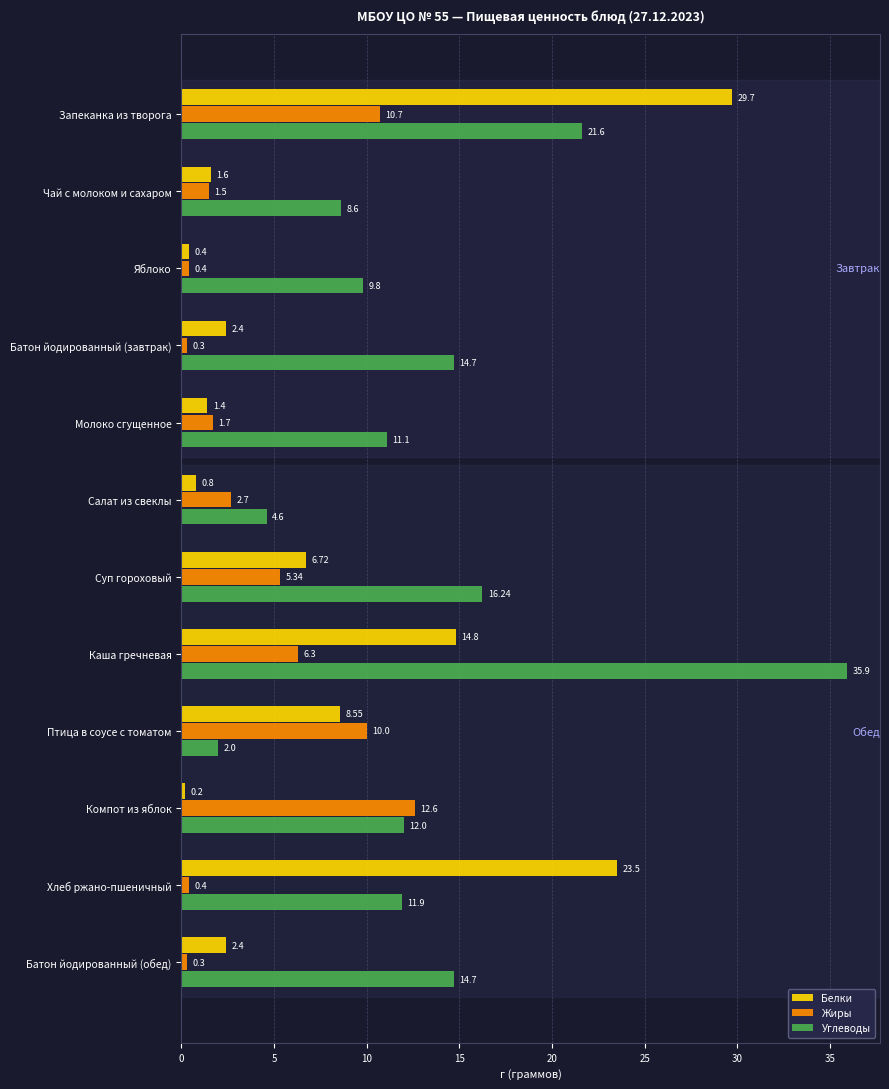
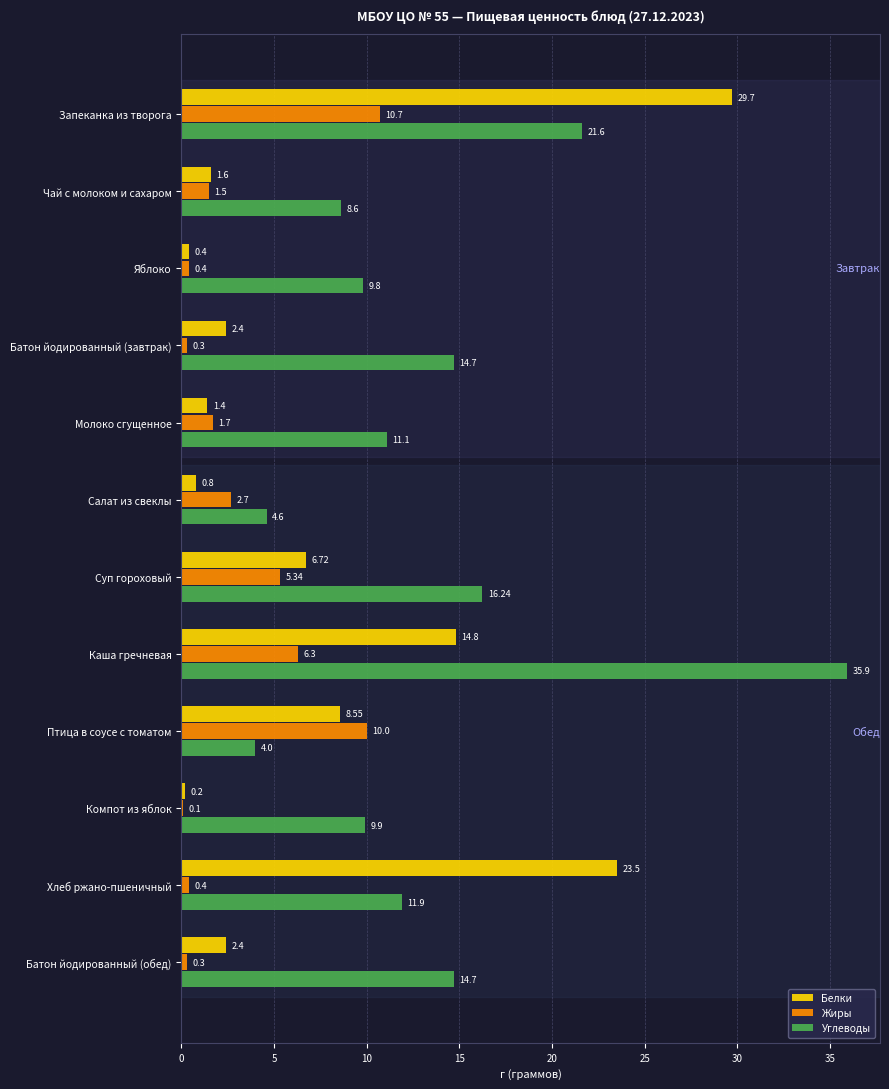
  {
    "Белки": {
      "Запеканка из творога": 29.7,
      "Чай с молоком и сахаром": 1.6,
      "Яблоко": 0.4,
      "Батон йодированный (завтрак)": 2.4,
      "Молоко сгущенное": 1.4,
      "Салат из свеклы": 0.8,
      "Суп гороховый": 6.72,
      "Каша гречневая": 14.8,
      "Птица в соусе с томатом": 8.55,
      "Компот из яблок": 0.2,
      "Хлеб ржано-пшеничный": 23.5,
      "Батон йодированный (обед)": 2.4
    },
    "Жиры": {
      "Запеканка из творога": 10.7,
      "Чай с молоком и сахаром": 1.5,
      "Яблоко": 0.4,
      "Батон йодированный (завтрак)": 0.3,
      "Молоко сгущенное": 1.7,
      "Салат из свеклы": 2.7,
      "Суп гороховый": 5.34,
      "Каша гречневая": 6.3,
      "Птица в соусе с томатом": 10.0,
-     "Компот из яблок": 12.6,
+     "Компот из яблок": 0.1,
      "Хлеб ржано-пшеничный": 0.4,
      "Батон йодированный (обед)": 0.3
    },
    "Углеводы": {
      "Запеканка из творога": 21.6,
      "Чай с молоком и сахаром": 8.6,
      "Яблоко": 9.8,
      "Батон йодированный (завтрак)": 14.7,
      "Молоко сгущенное": 11.1,
      "Салат из свеклы": 4.6,
      "Суп гороховый": 16.24,
      "Каша гречневая": 35.9,
-     "Птица в соусе с томатом": 2.0,
-     "Компот из яблок": 12.0,
+     "Птица в соусе с томатом": 4.0,
+     "Компот из яблок": 9.9,
      "Хлеб ржано-пшеничный": 11.9,
      "Батон йодированный (обед)": 14.7
    }
  }
